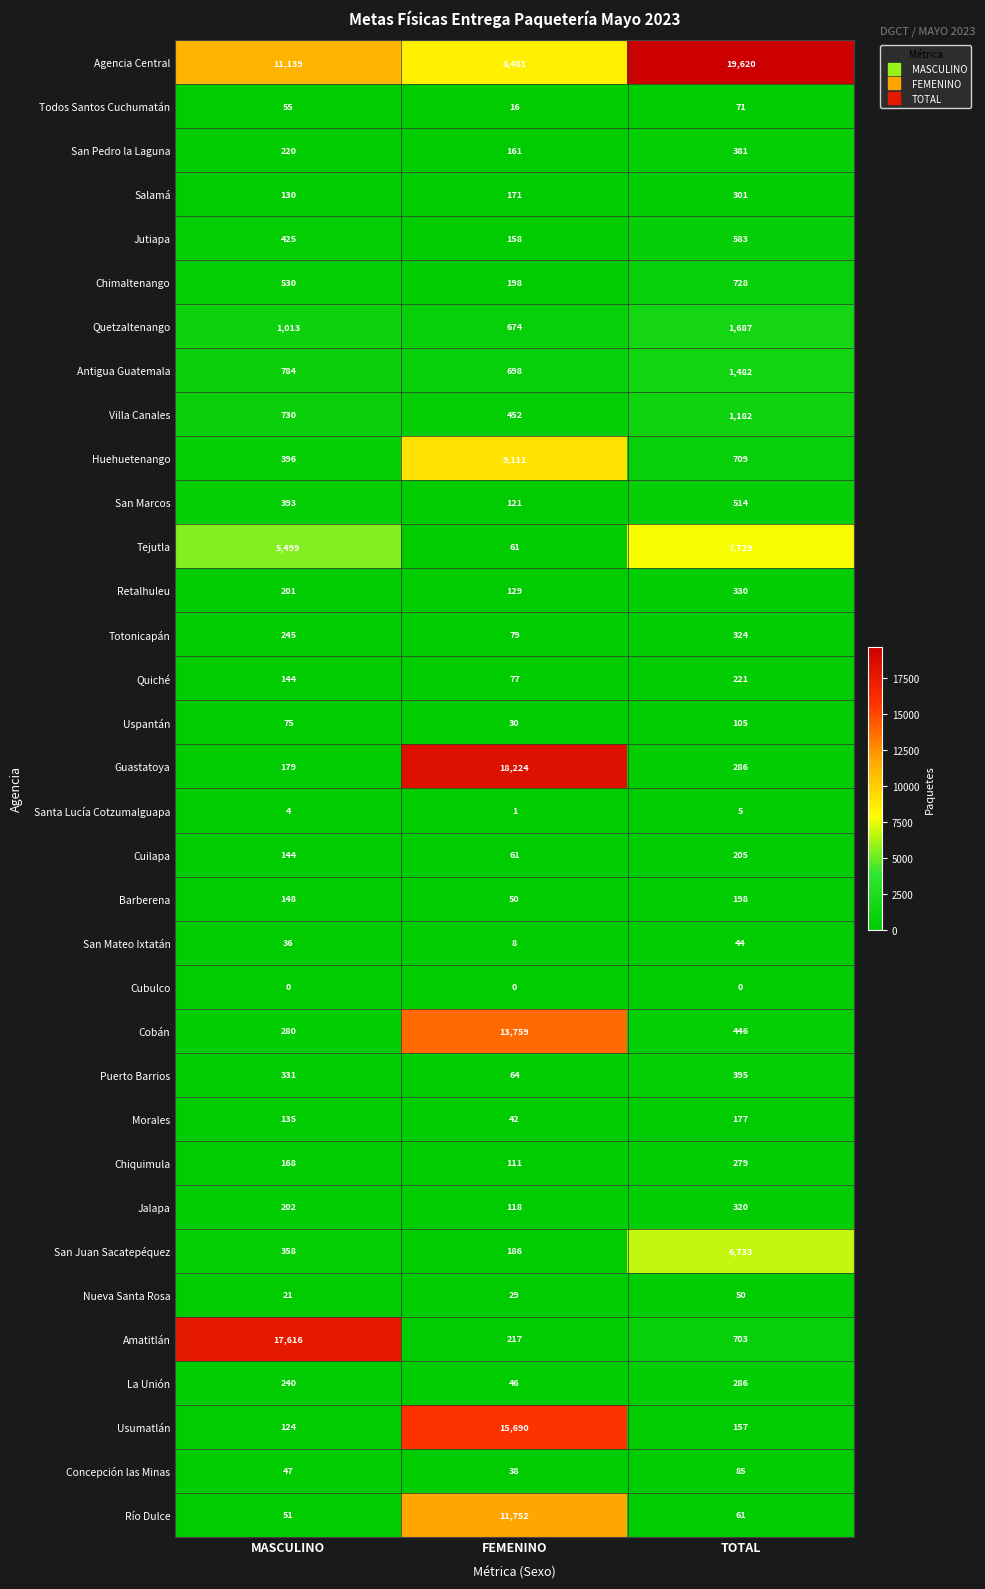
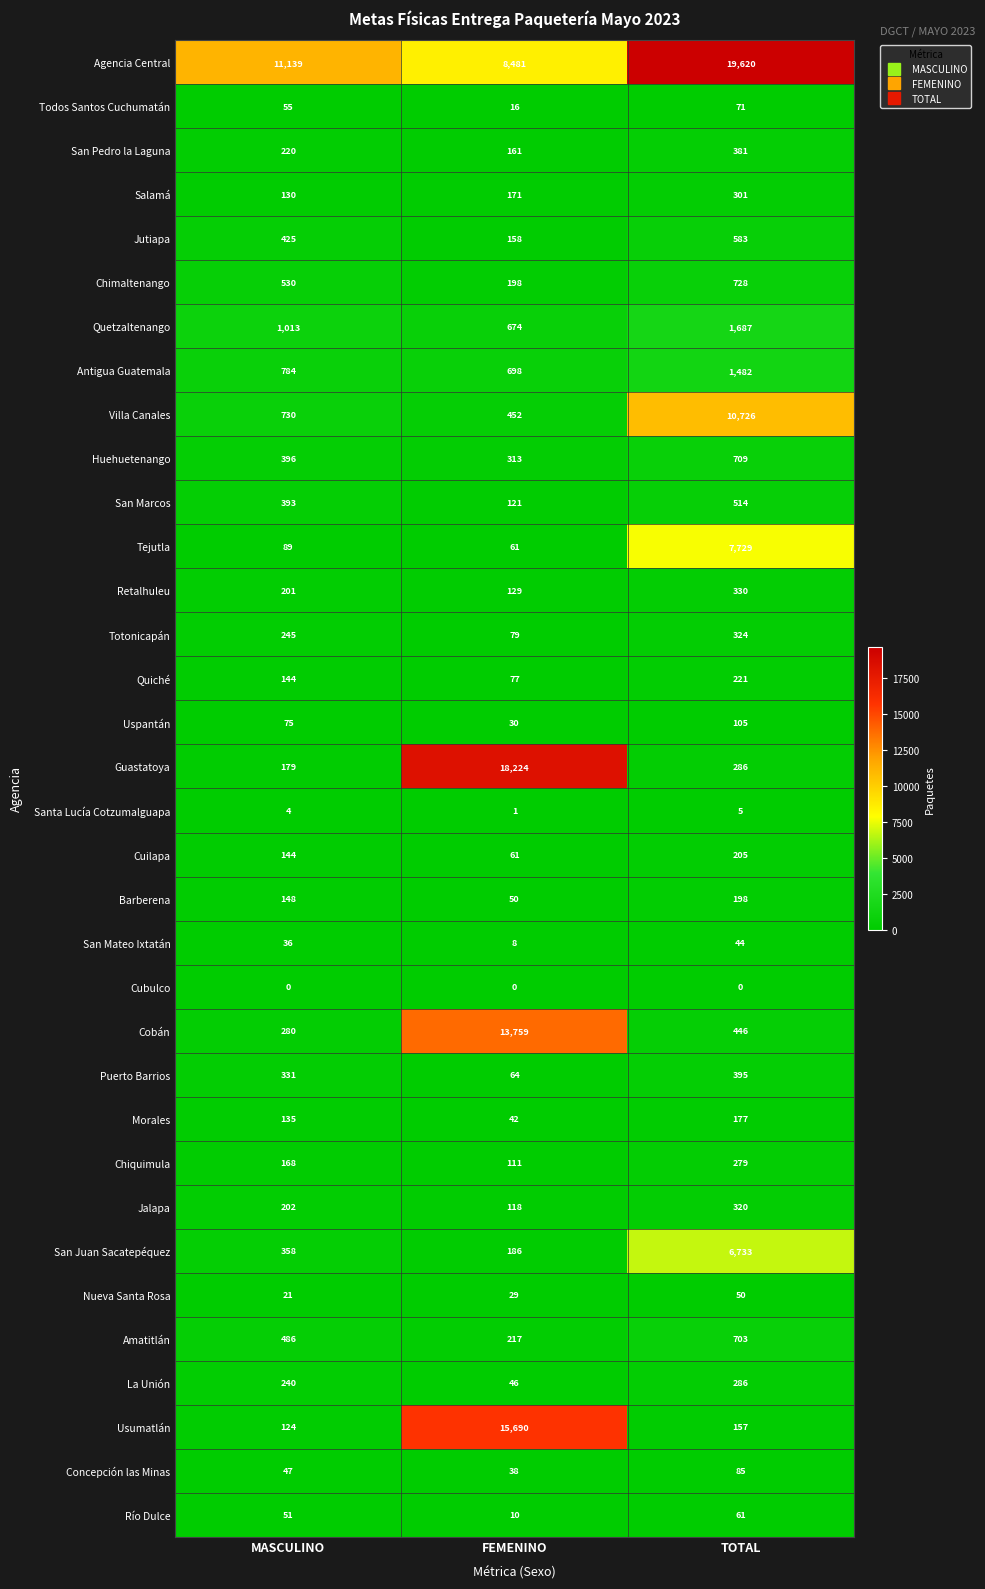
  {
    "Agencia Central": {
      "MASCULINO": "11,139",
      "FEMENINO": "8,481",
      "TOTAL": "19,620"
    },
    "Todos Santos Cuchumatán": {
      "MASCULINO": "55",
      "FEMENINO": "16",
      "TOTAL": "71"
    },
    "San Pedro la Laguna": {
      "MASCULINO": "220",
      "FEMENINO": "161",
      "TOTAL": "381"
    },
    "Salamá": {
      "MASCULINO": "130",
      "FEMENINO": "171",
      "TOTAL": "301"
    },
    "Jutiapa": {
      "MASCULINO": "425",
      "FEMENINO": "158",
      "TOTAL": "583"
    },
    "Chimaltenango": {
      "MASCULINO": "530",
      "FEMENINO": "198",
      "TOTAL": "728"
    },
    "Quetzaltenango": {
      "MASCULINO": "1,013",
      "FEMENINO": "674",
      "TOTAL": "1,687"
    },
    "Antigua Guatemala": {
      "MASCULINO": "784",
      "FEMENINO": "698",
      "TOTAL": "1,482"
    },
    "Villa Canales": {
      "MASCULINO": "730",
      "FEMENINO": "452",
-     "TOTAL": "1,182"
+     "TOTAL": "10,726"
    },
    "Huehuetenango": {
      "MASCULINO": "396",
-     "FEMENINO": "9,111",
+     "FEMENINO": "313",
      "TOTAL": "709"
    },
    "San Marcos": {
      "MASCULINO": "393",
      "FEMENINO": "121",
      "TOTAL": "514"
    },
    "Tejutla": {
-     "MASCULINO": "5,499",
+     "MASCULINO": "89",
      "FEMENINO": "61",
      "TOTAL": "7,729"
    },
    "Retalhuleu": {
      "MASCULINO": "201",
      "FEMENINO": "129",
      "TOTAL": "330"
    },
    "Totonicapán": {
      "MASCULINO": "245",
      "FEMENINO": "79",
      "TOTAL": "324"
    },
    "Quiché": {
      "MASCULINO": "144",
      "FEMENINO": "77",
      "TOTAL": "221"
    },
    "Uspantán": {
      "MASCULINO": "75",
      "FEMENINO": "30",
      "TOTAL": "105"
    },
    "Guastatoya": {
      "MASCULINO": "179",
      "FEMENINO": "18,224",
      "TOTAL": "286"
    },
    "Santa Lucía Cotzumalguapa": {
      "MASCULINO": "4",
      "FEMENINO": "1",
      "TOTAL": "5"
    },
    "Cuilapa": {
      "MASCULINO": "144",
      "FEMENINO": "61",
      "TOTAL": "205"
    },
    "Barberena": {
      "MASCULINO": "148",
      "FEMENINO": "50",
      "TOTAL": "198"
    },
    "San Mateo Ixtatán": {
      "MASCULINO": "36",
      "FEMENINO": "8",
      "TOTAL": "44"
    },
    "Cubulco": {
      "MASCULINO": "0",
      "FEMENINO": "0",
      "TOTAL": "0"
    },
    "Cobán": {
      "MASCULINO": "280",
      "FEMENINO": "13,759",
      "TOTAL": "446"
    },
    "Puerto Barrios": {
      "MASCULINO": "331",
      "FEMENINO": "64",
      "TOTAL": "395"
    },
    "Morales": {
      "MASCULINO": "135",
      "FEMENINO": "42",
      "TOTAL": "177"
    },
    "Chiquimula": {
      "MASCULINO": "168",
      "FEMENINO": "111",
      "TOTAL": "279"
    },
    "Jalapa": {
      "MASCULINO": "202",
      "FEMENINO": "118",
      "TOTAL": "320"
    },
    "San Juan Sacatepéquez": {
      "MASCULINO": "358",
      "FEMENINO": "186",
      "TOTAL": "6,733"
    },
    "Nueva Santa Rosa": {
      "MASCULINO": "21",
      "FEMENINO": "29",
      "TOTAL": "50"
    },
    "Amatitlán": {
-     "MASCULINO": "17,616",
+     "MASCULINO": "486",
      "FEMENINO": "217",
      "TOTAL": "703"
    },
    "La Unión": {
      "MASCULINO": "240",
      "FEMENINO": "46",
      "TOTAL": "286"
    },
    "Usumatlán": {
      "MASCULINO": "124",
      "FEMENINO": "15,690",
      "TOTAL": "157"
    },
    "Concepción las Minas": {
      "MASCULINO": "47",
      "FEMENINO": "38",
      "TOTAL": "85"
    },
    "Río Dulce": {
      "MASCULINO": "51",
-     "FEMENINO": "11,752",
+     "FEMENINO": "10",
      "TOTAL": "61"
    }
  }
